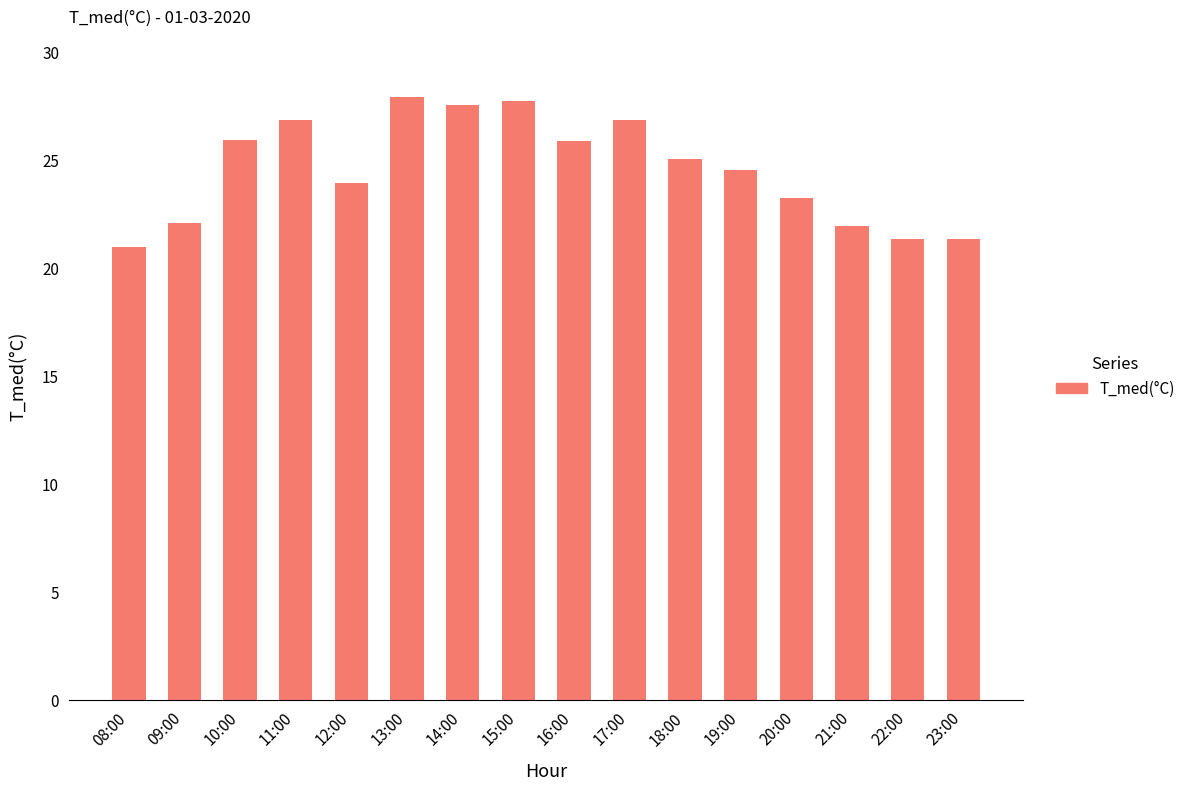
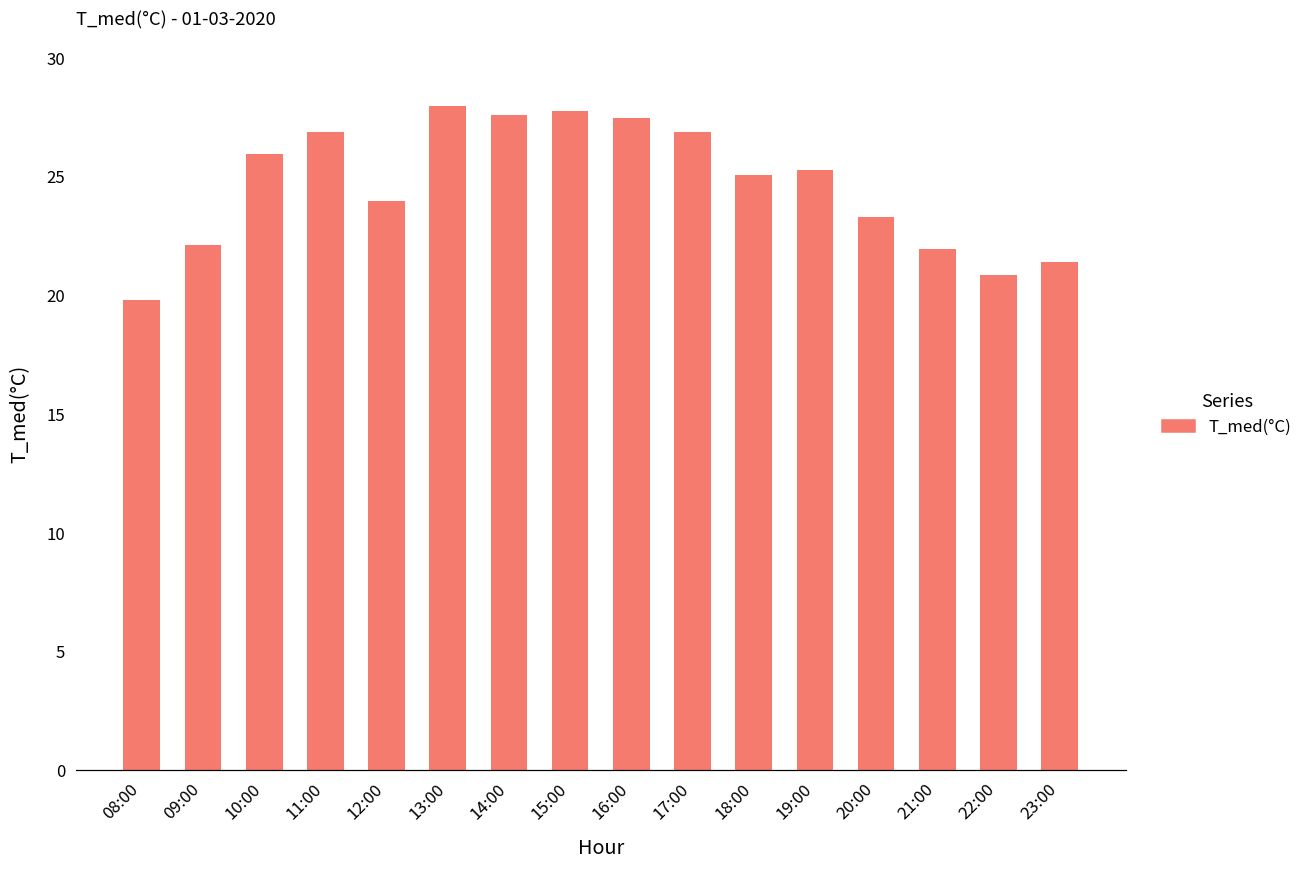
  {
-   "08:00": 21.0,
+   "08:00": 19.8,
    "09:00": 22.1,
    "10:00": 25.9,
    "11:00": 26.9,
    "12:00": 24.0,
    "13:00": 28.0,
    "14:00": 27.6,
    "15:00": 27.8,
-   "16:00": 25.9,
+   "16:00": 27.5,
    "17:00": 26.9,
    "18:00": 25.1,
-   "19:00": 24.6,
+   "19:00": 25.3,
    "20:00": 23.3,
    "21:00": 22.0,
-   "22:00": 21.3,
+   "22:00": 20.9,
    "23:00": 21.4
  }
